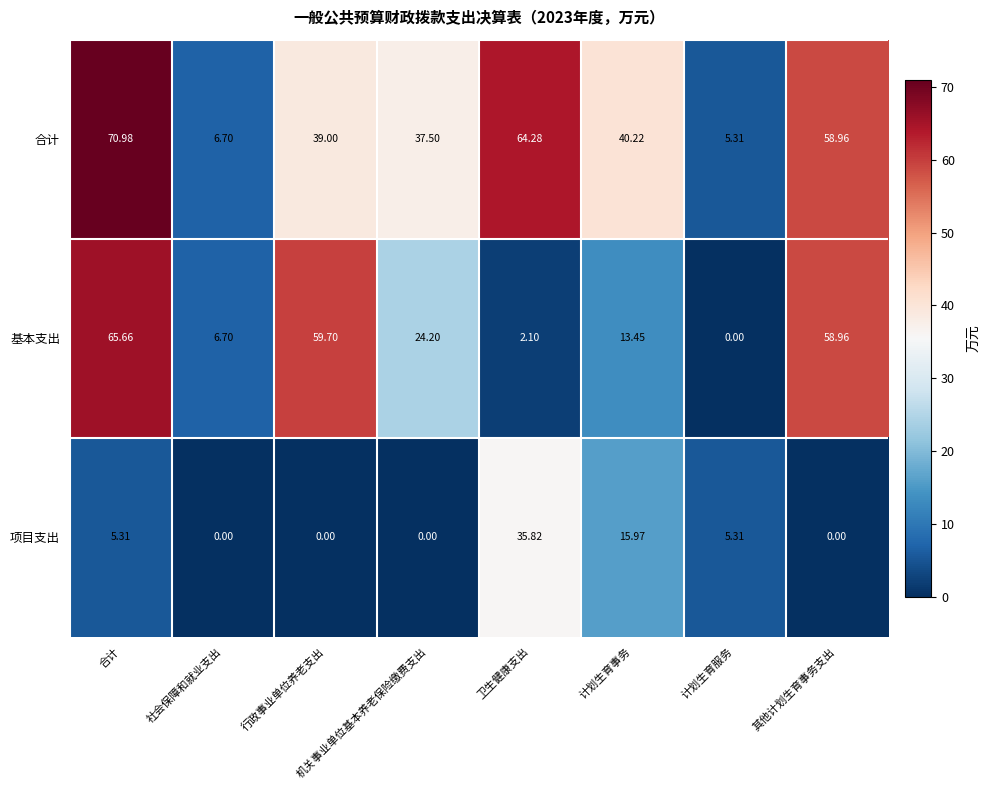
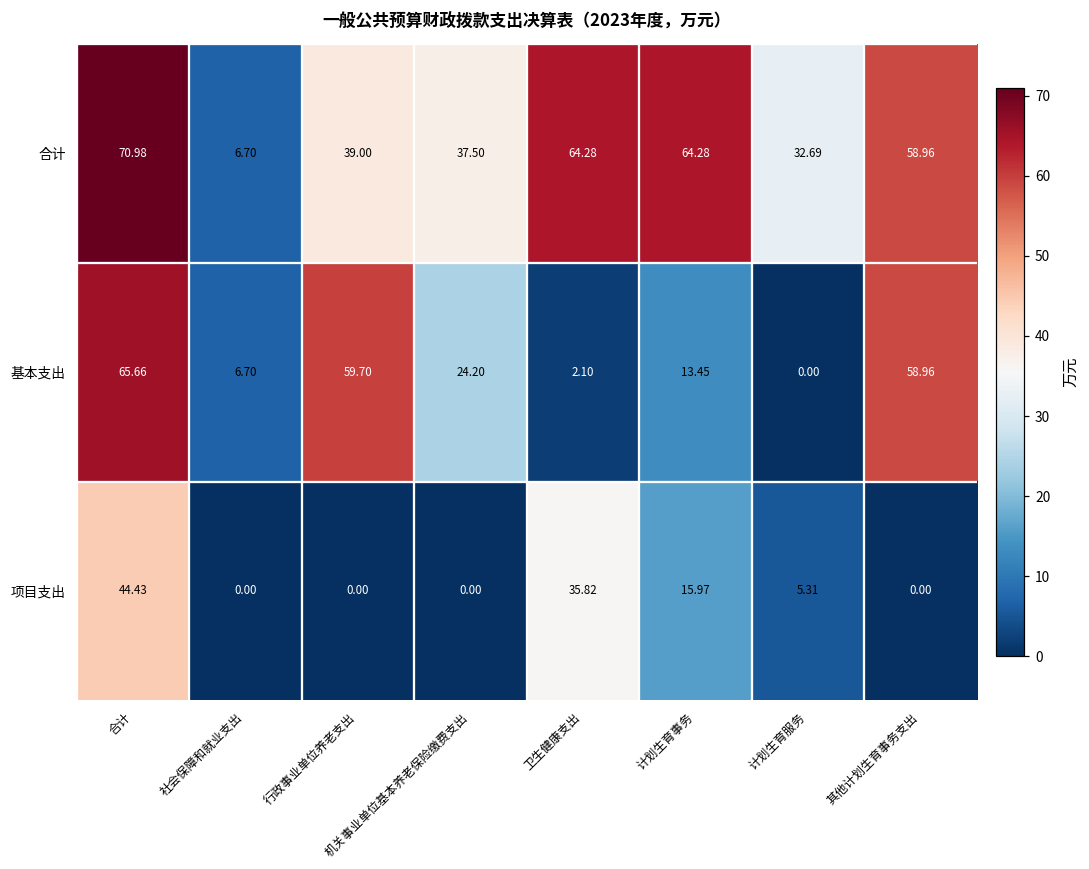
  {
    "合计": {
      "合计": 70.98,
      "社会保障和就业支出": 6.70,
      "行政事业单位养老支出": 39.00,
      "机关事业单位基本养老保险缴费支出": 37.50,
      "卫生健康支出": 64.28,
-     "计划生育事务": 40.22,
-     "计划生育服务": 5.31,
+     "计划生育事务": 64.28,
+     "计划生育服务": 32.69,
      "其他计划生育事务支出": 58.96
    },
    "基本支出": {
      "合计": 65.66,
      "社会保障和就业支出": 6.70,
      "行政事业单位养老支出": 59.70,
      "机关事业单位基本养老保险缴费支出": 24.20,
      "卫生健康支出": 2.10,
      "计划生育事务": 13.45,
      "计划生育服务": 0.00,
      "其他计划生育事务支出": 58.96
    },
    "项目支出": {
-     "合计": 5.31,
+     "合计": 44.43,
      "社会保障和就业支出": 0.00,
      "行政事业单位养老支出": 0.00,
      "机关事业单位基本养老保险缴费支出": 0.00,
      "卫生健康支出": 35.82,
      "计划生育事务": 15.97,
      "计划生育服务": 5.31,
      "其他计划生育事务支出": 0.00
    }
  }
